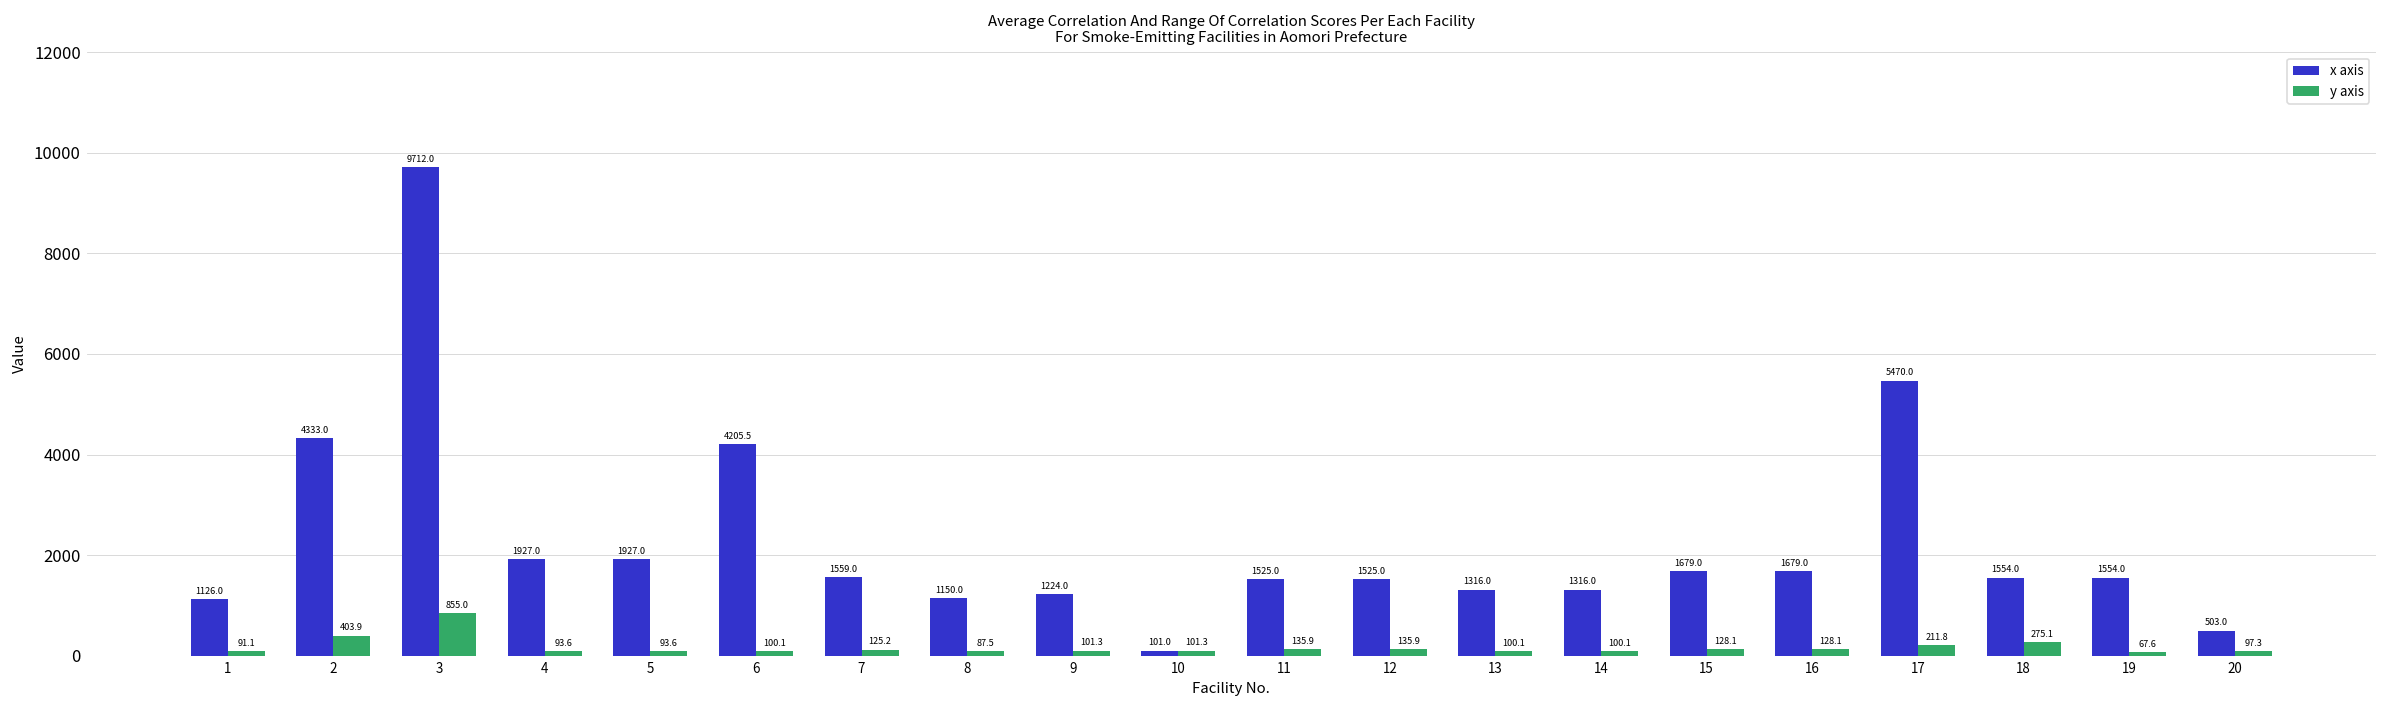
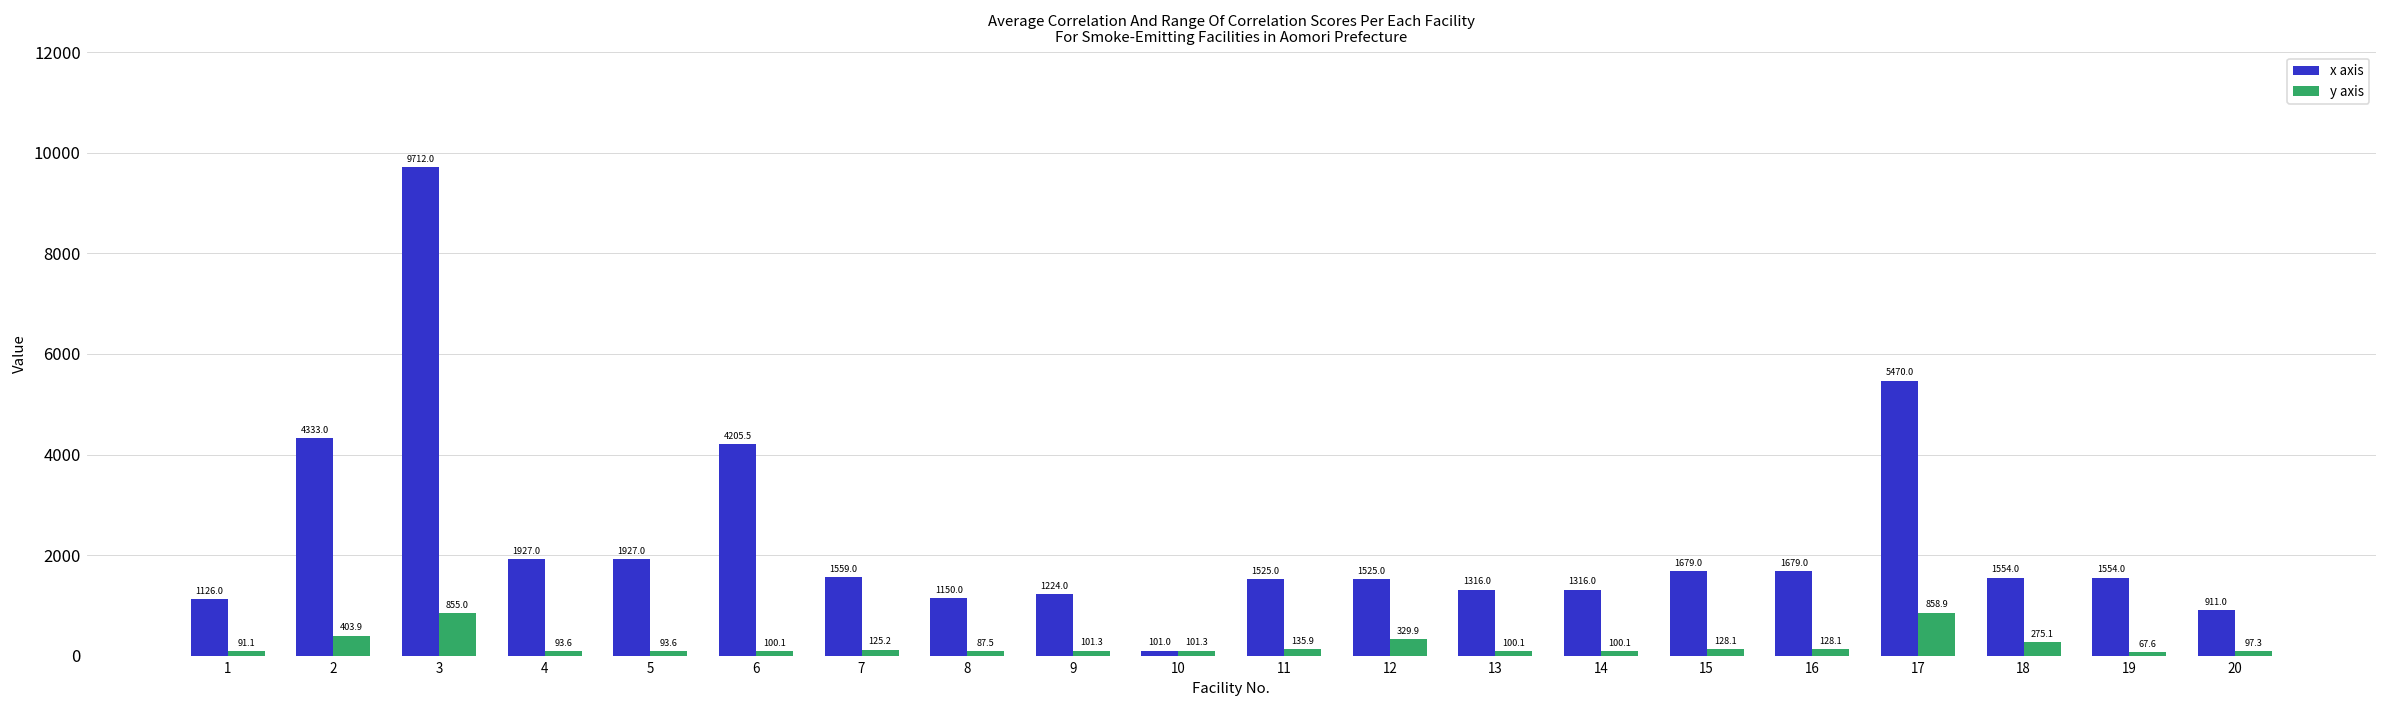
  {
    "x axis": {
      "1": 1126.0,
      "2": 4333.0,
      "3": 9712.0,
      "4": 1927.0,
      "5": 1927.0,
      "6": 4205.5,
      "7": 1559.0,
      "8": 1150.0,
      "9": 1224.0,
      "10": 101.0,
      "11": 1525.0,
      "12": 1525.0,
      "13": 1316.0,
      "14": 1316.0,
      "15": 1679.0,
      "16": 1679.0,
      "17": 5470.0,
      "18": 1554.0,
      "19": 1554.0,
-     "20": 503.0
+     "20": 911.0
    },
    "y axis": {
      "1": 91.1,
      "2": 403.9,
      "3": 855.0,
      "4": 93.6,
      "5": 93.6,
      "6": 100.1,
      "7": 125.2,
      "8": 87.5,
      "9": 101.3,
      "10": 101.3,
      "11": 135.9,
-     "12": 135.9,
+     "12": 329.9,
      "13": 100.1,
      "14": 100.1,
      "15": 128.1,
      "16": 128.1,
-     "17": 211.8,
+     "17": 858.9,
      "18": 275.1,
      "19": 67.6,
      "20": 97.3
    }
  }
